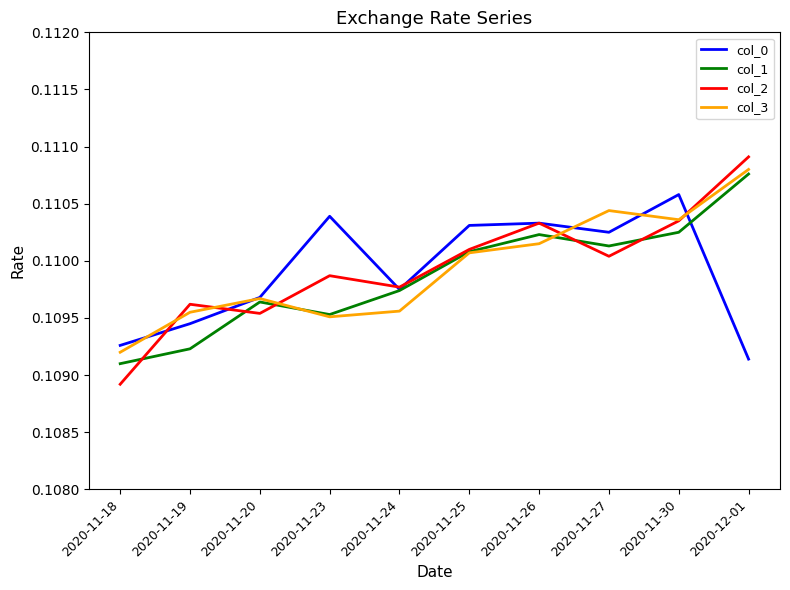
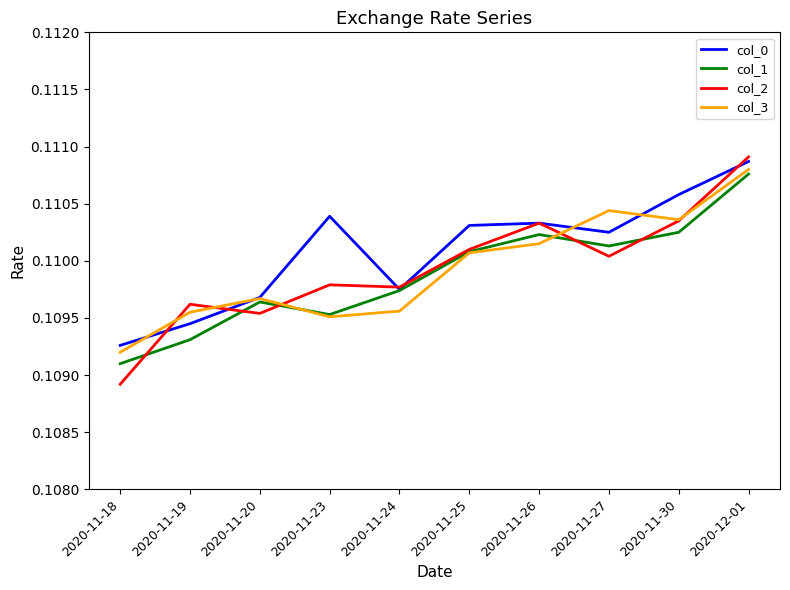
  {
    "col_0": {
      "2020-11-18": 0.10926,
      "2020-11-19": 0.10945,
      "2020-11-23": 0.11039,
      "2020-11-25": 0.11031,
      "2020-11-27": 0.11025,
      "2020-11-30": 0.11058,
-     "2020-12-01": 0.10914
+     "2020-12-01": 0.11087
    },
    "col_1": {
      "2020-11-18": 0.10910,
-     "2020-11-19": 0.10923,
+     "2020-11-19": 0.10931,
      "2020-11-20": 0.10964,
      "2020-11-26": 0.11023,
      "2020-11-27": 0.11013,
      "2020-11-30": 0.11025,
      "2020-12-01": 0.11076
    },
    "col_2": {
      "2020-11-18": 0.10892,
      "2020-11-19": 0.10962,
      "2020-11-20": 0.10954,
-     "2020-11-23": 0.10987,
+     "2020-11-23": 0.10979,
      "2020-11-27": 0.11004,
      "2020-12-01": 0.11091
    },
    "col_3": {
      "2020-11-18": 0.10920,
      "2020-11-19": 0.10955,
      "2020-11-24": 0.10956,
      "2020-11-26": 0.11015,
      "2020-11-27": 0.11044,
      "2020-12-01": 0.11080
    }
  }
